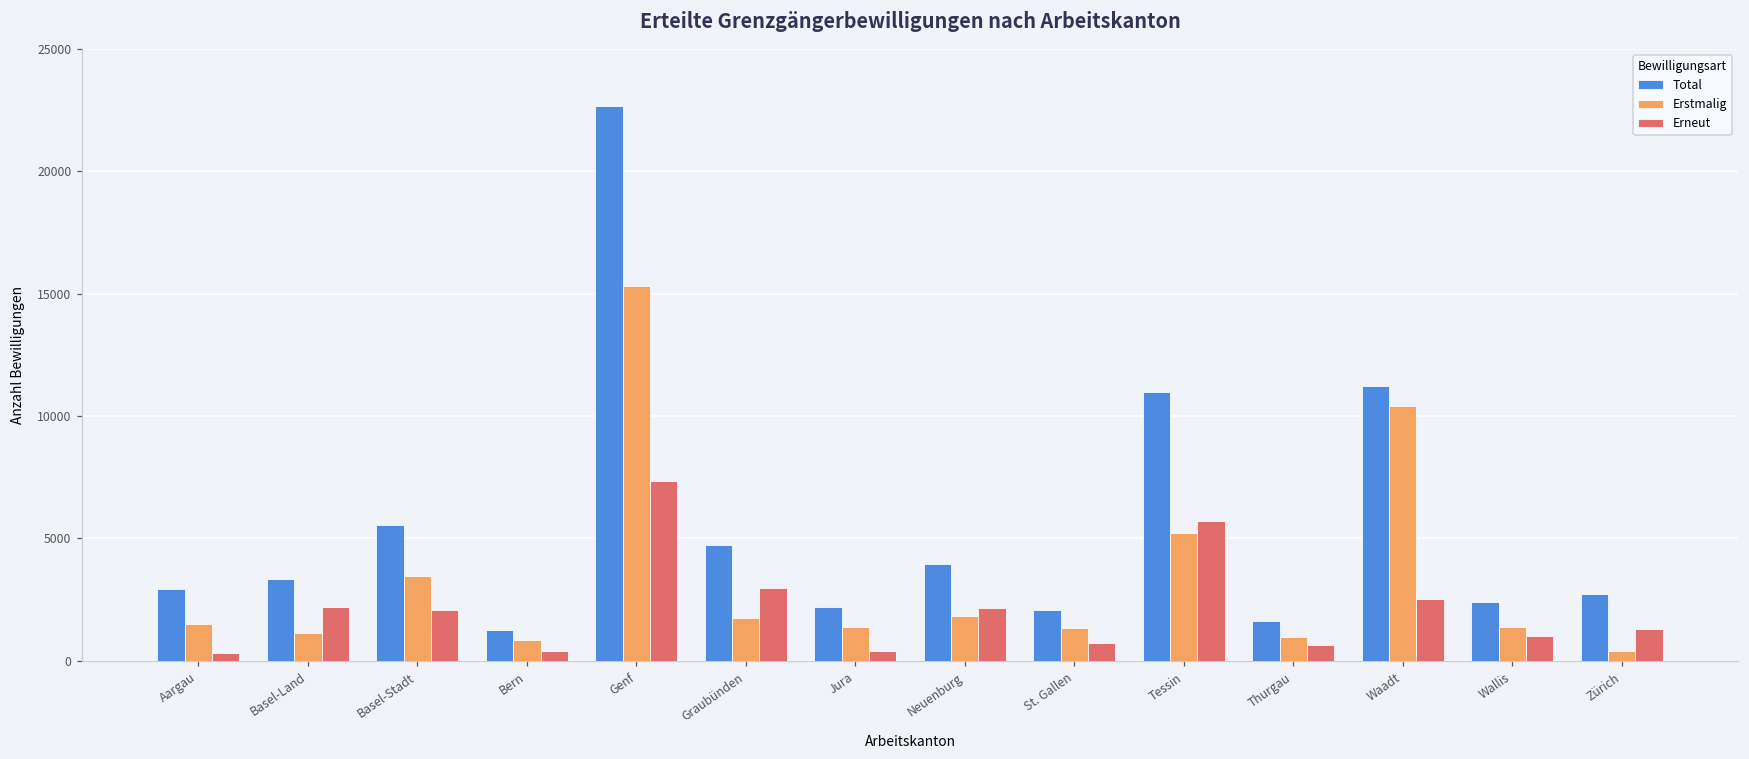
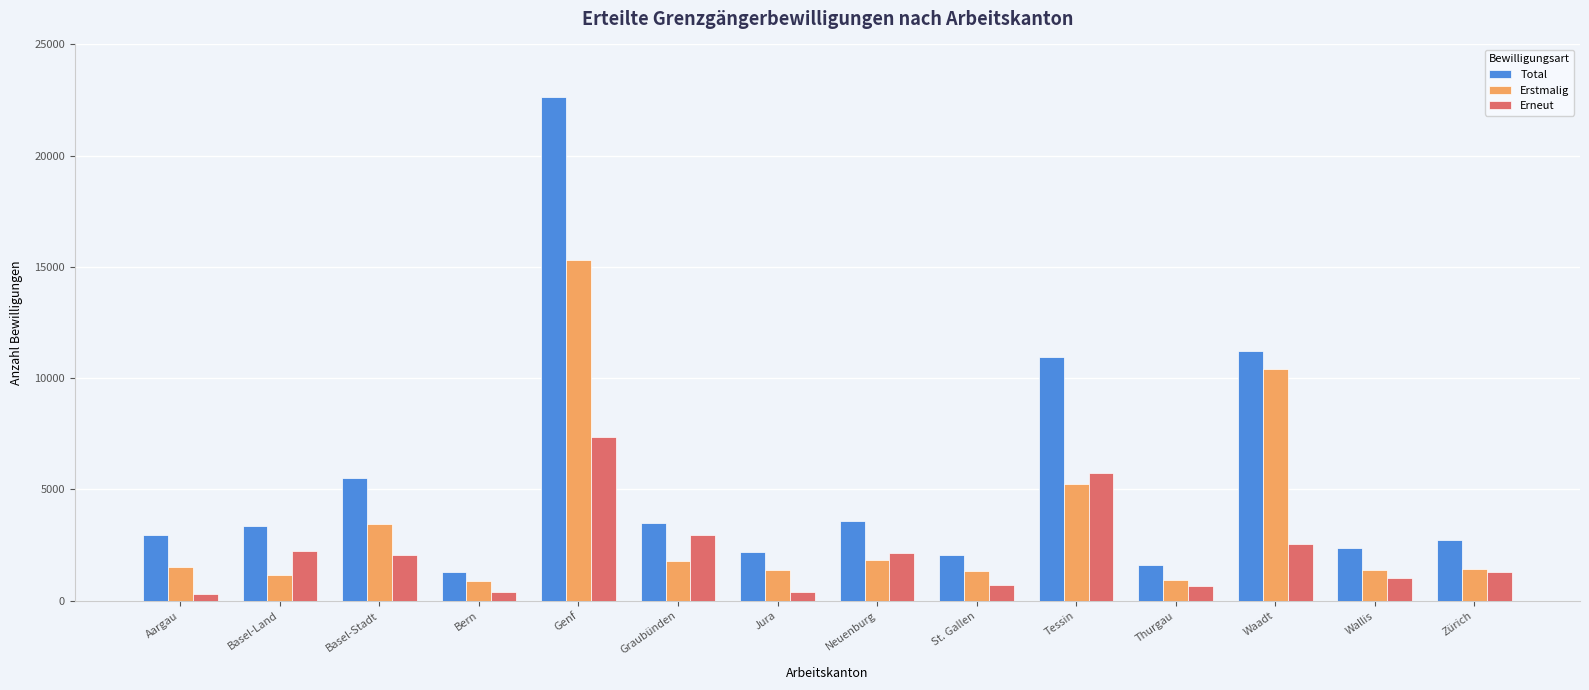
  {
    "Total": {
      "Aargau": 2900,
      "Basel-Land": 3400,
      "Basel-Stadt": 5500,
      "Bern": 1300,
      "Genf": 22700,
-     "Graubünden": 4700,
+     "Graubünden": 3500,
      "Jura": 2200,
-     "Neuenburg": 4000,
+     "Neuenburg": 3600,
      "St. Gallen": 2100,
      "Tessin": 11000,
      "Thurgau": 1600,
      "Waadt": 11200,
      "Wallis": 2400,
      "Zürich": 2700
    },
    "Erstmalig": {
      "Aargau": 1500,
      "Basel-Land": 1100,
      "Basel-Stadt": 3500,
      "Bern": 900,
      "Genf": 15300,
      "Graubünden": 1800,
      "Jura": 1400,
      "Neuenburg": 1800,
      "St. Gallen": 1300,
      "Tessin": 5200,
      "Thurgau": 1000,
      "Waadt": 10400,
      "Wallis": 1400,
-     "Zürich": 400
+     "Zürich": 1400
    },
    "Erneut": {
      "Aargau": 300,
      "Basel-Land": 2200,
      "Basel-Stadt": 2100,
      "Bern": 400,
      "Genf": 7300,
      "Graubünden": 3000,
      "Jura": 400,
      "Neuenburg": 2100,
      "St. Gallen": 700,
      "Tessin": 5700,
      "Thurgau": 700,
      "Waadt": 2500,
      "Wallis": 1000,
      "Zürich": 1300
    }
  }
